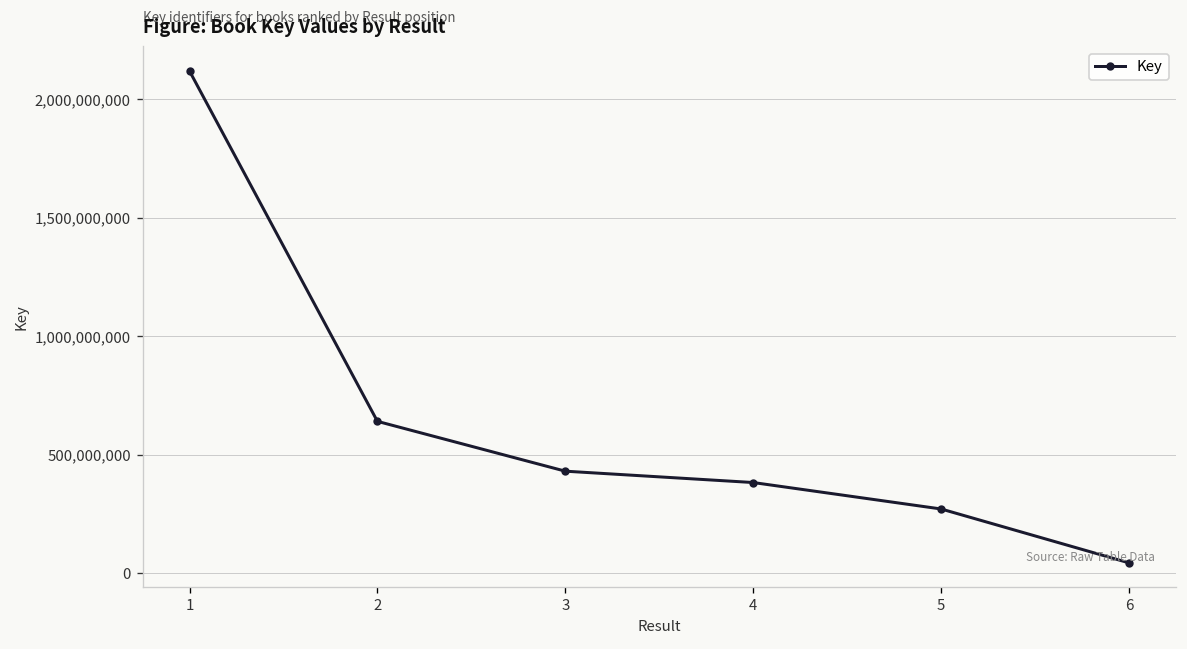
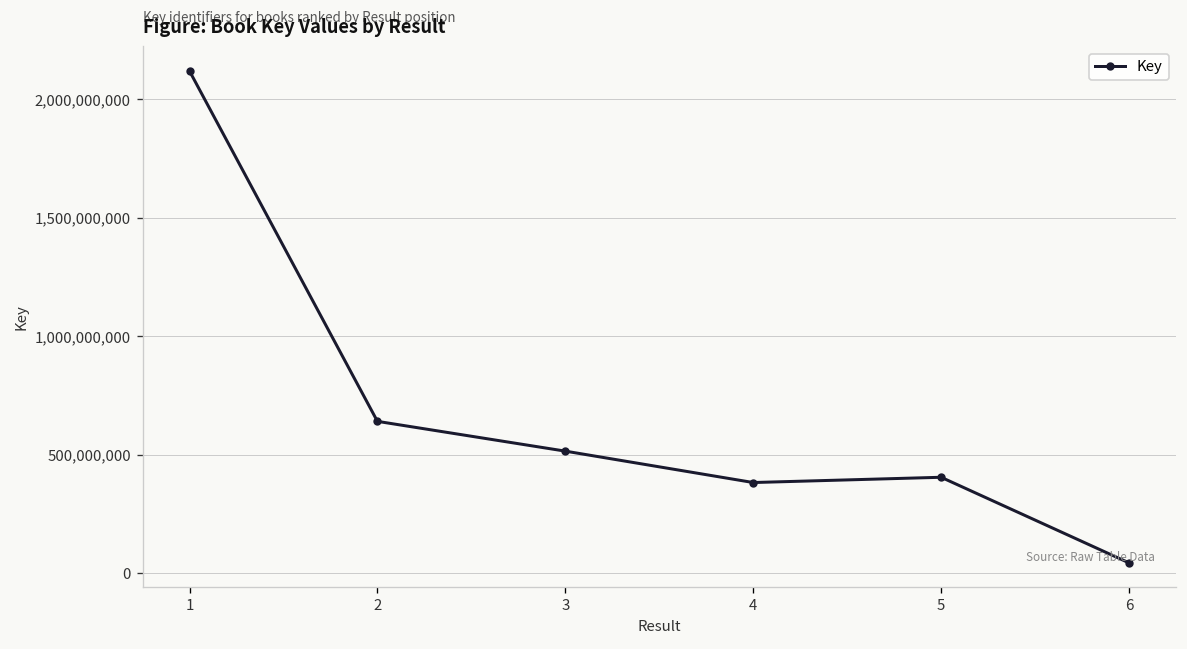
  {
    "1": "2,120,000,000",
    "2": "640,000,000",
-   "3": "430,000,000",
+   "3": "510,000,000",
    "4": "380,000,000",
-   "5": "270,000,000",
+   "5": "400,000,000",
    "6": "40,000,000"
  }
